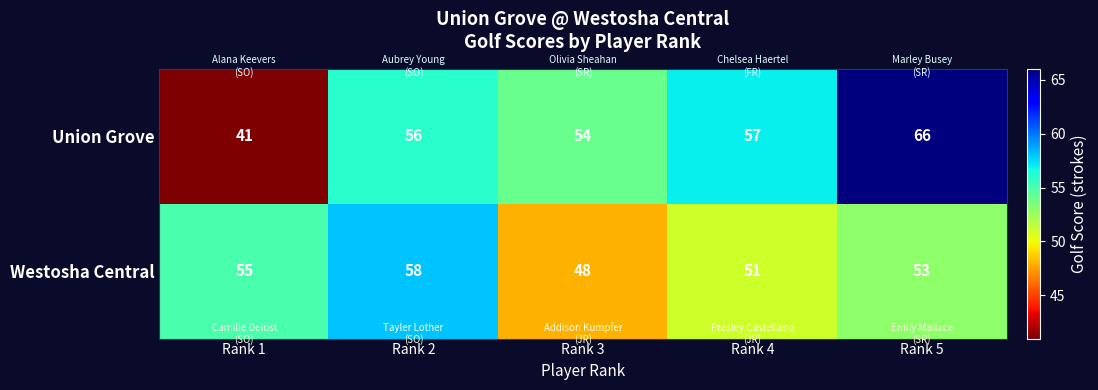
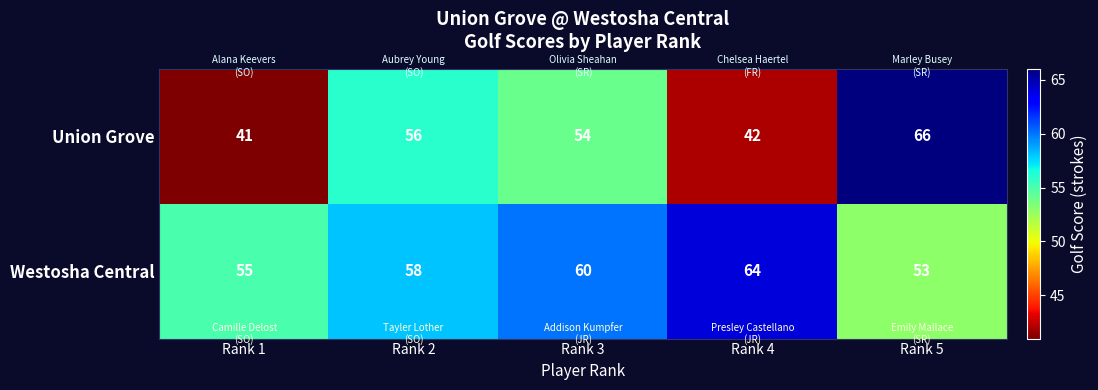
  {
    "Union Grove": {
      "Rank 1": 41,
      "Rank 2": 56,
      "Rank 3": 54,
-     "Rank 4": 57,
+     "Rank 4": 42,
      "Rank 5": 66
    },
    "Westosha Central": {
-     "Rank 3": 48,
-     "Rank 4": 51
+     "Rank 3": 60,
+     "Rank 4": 64
    }
  }
